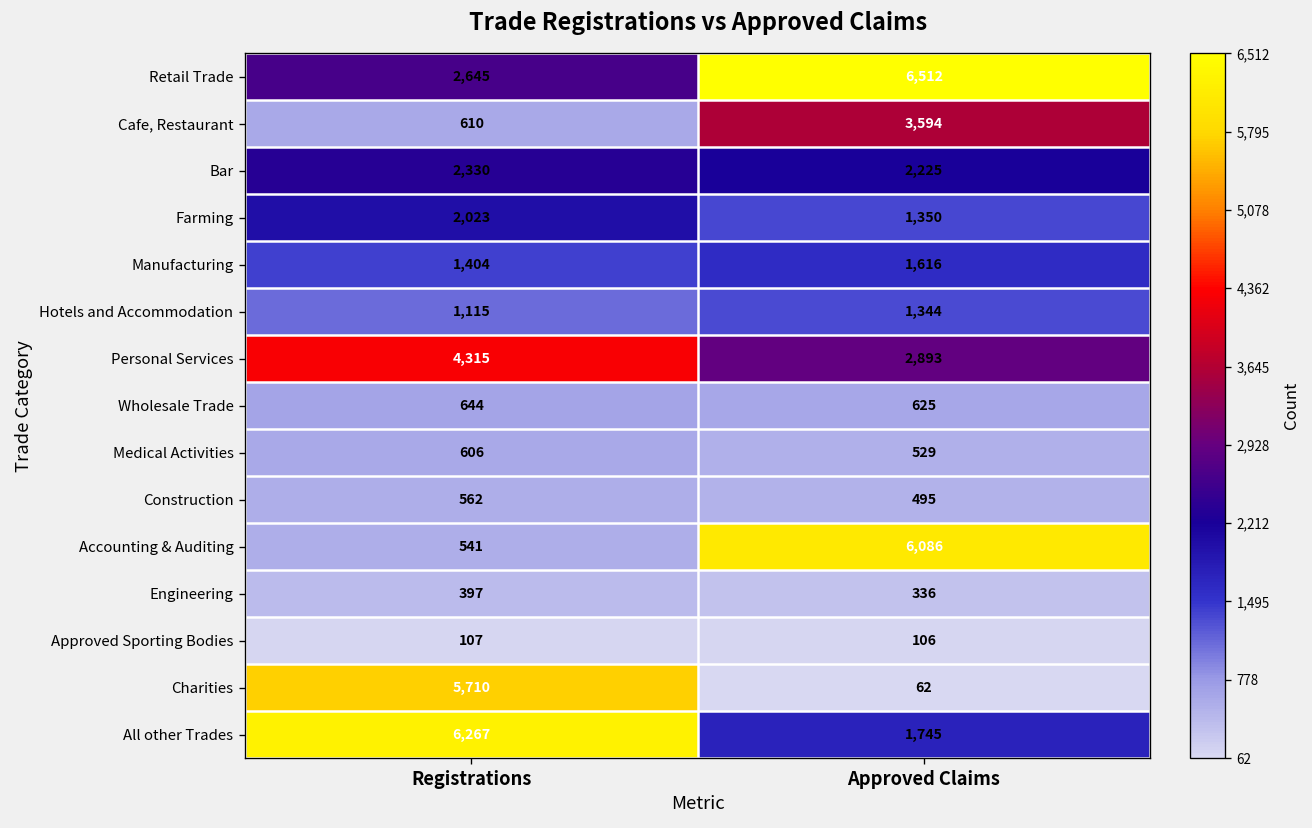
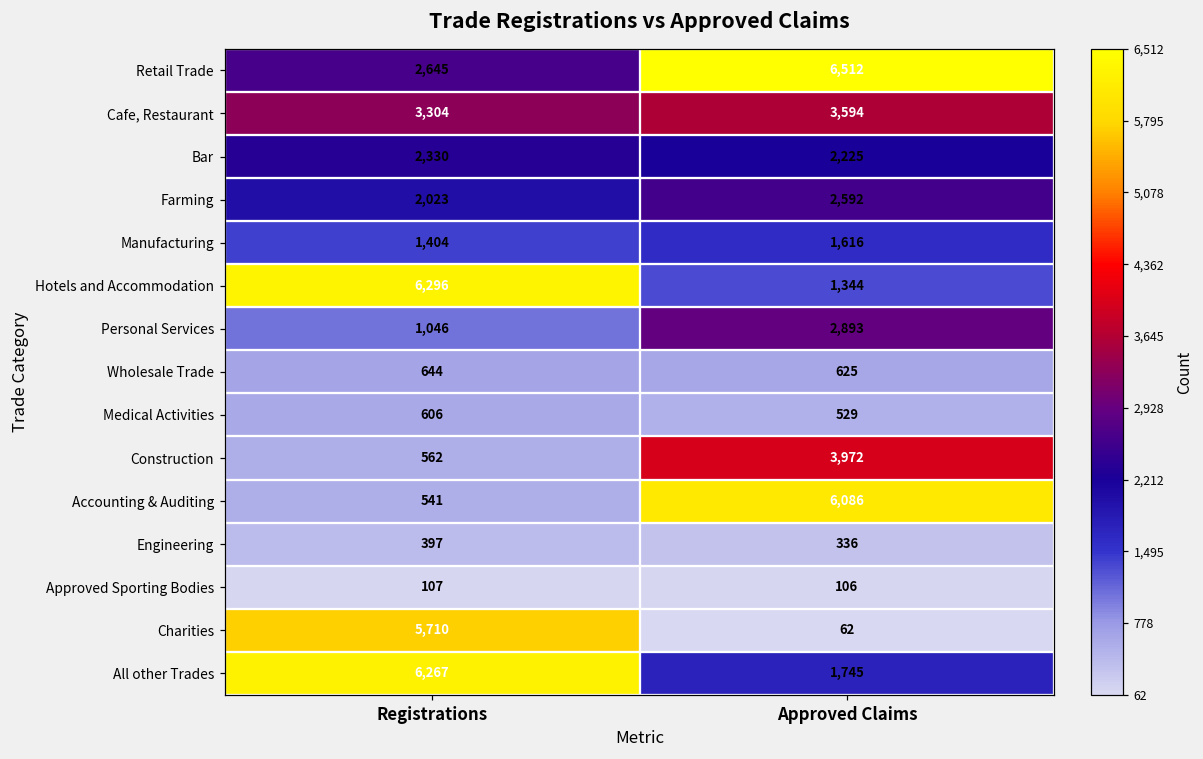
  {
    "Retail Trade": {
      "Registrations": "2,645",
      "Approved Claims": "6,512"
    },
    "Cafe, Restaurant": {
-     "Registrations": "610",
+     "Registrations": "3,304",
      "Approved Claims": "3,594"
    },
    "Bar": {
      "Registrations": "2,330",
      "Approved Claims": "2,225"
    },
    "Farming": {
      "Registrations": "2,023",
-     "Approved Claims": "1,350"
+     "Approved Claims": "2,592"
    },
    "Manufacturing": {
      "Registrations": "1,404",
      "Approved Claims": "1,616"
    },
    "Hotels and Accommodation": {
-     "Registrations": "1,115",
+     "Registrations": "6,296",
      "Approved Claims": "1,344"
    },
    "Personal Services": {
-     "Registrations": "4,315",
+     "Registrations": "1,046",
      "Approved Claims": "2,893"
    },
    "Wholesale Trade": {
      "Registrations": "644",
      "Approved Claims": "625"
    },
    "Medical Activities": {
      "Registrations": "606",
      "Approved Claims": "529"
    },
    "Construction": {
      "Registrations": "562",
-     "Approved Claims": "495"
+     "Approved Claims": "3,972"
    },
    "Accounting & Auditing": {
      "Registrations": "541",
      "Approved Claims": "6,086"
    },
    "Engineering": {
      "Registrations": "397",
      "Approved Claims": "336"
    },
    "Approved Sporting Bodies": {
      "Registrations": "107",
      "Approved Claims": "106"
    },
    "Charities": {
      "Registrations": "5,710",
      "Approved Claims": "62"
    },
    "All other Trades": {
      "Registrations": "6,267",
      "Approved Claims": "1,745"
    }
  }
